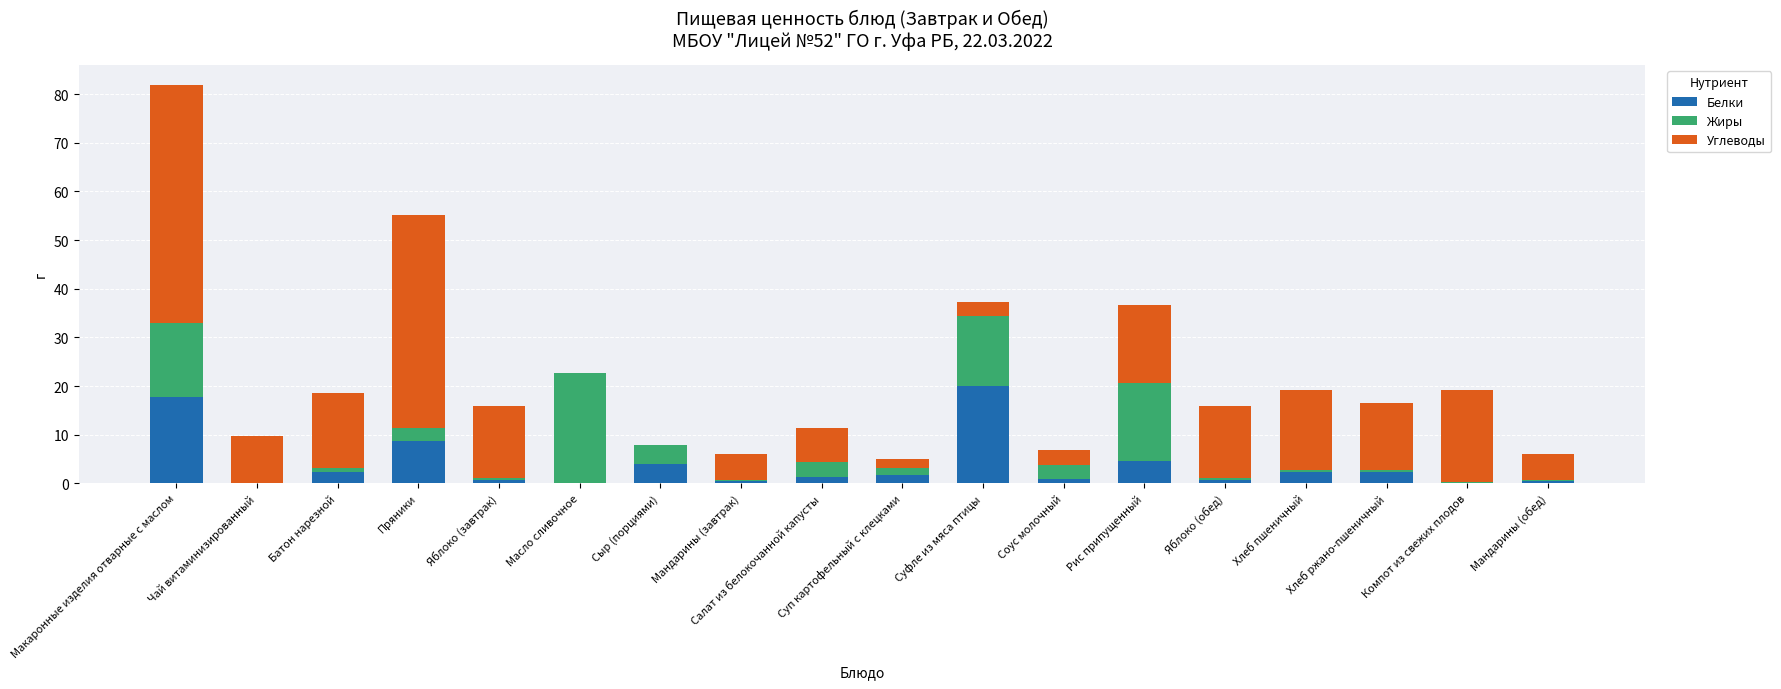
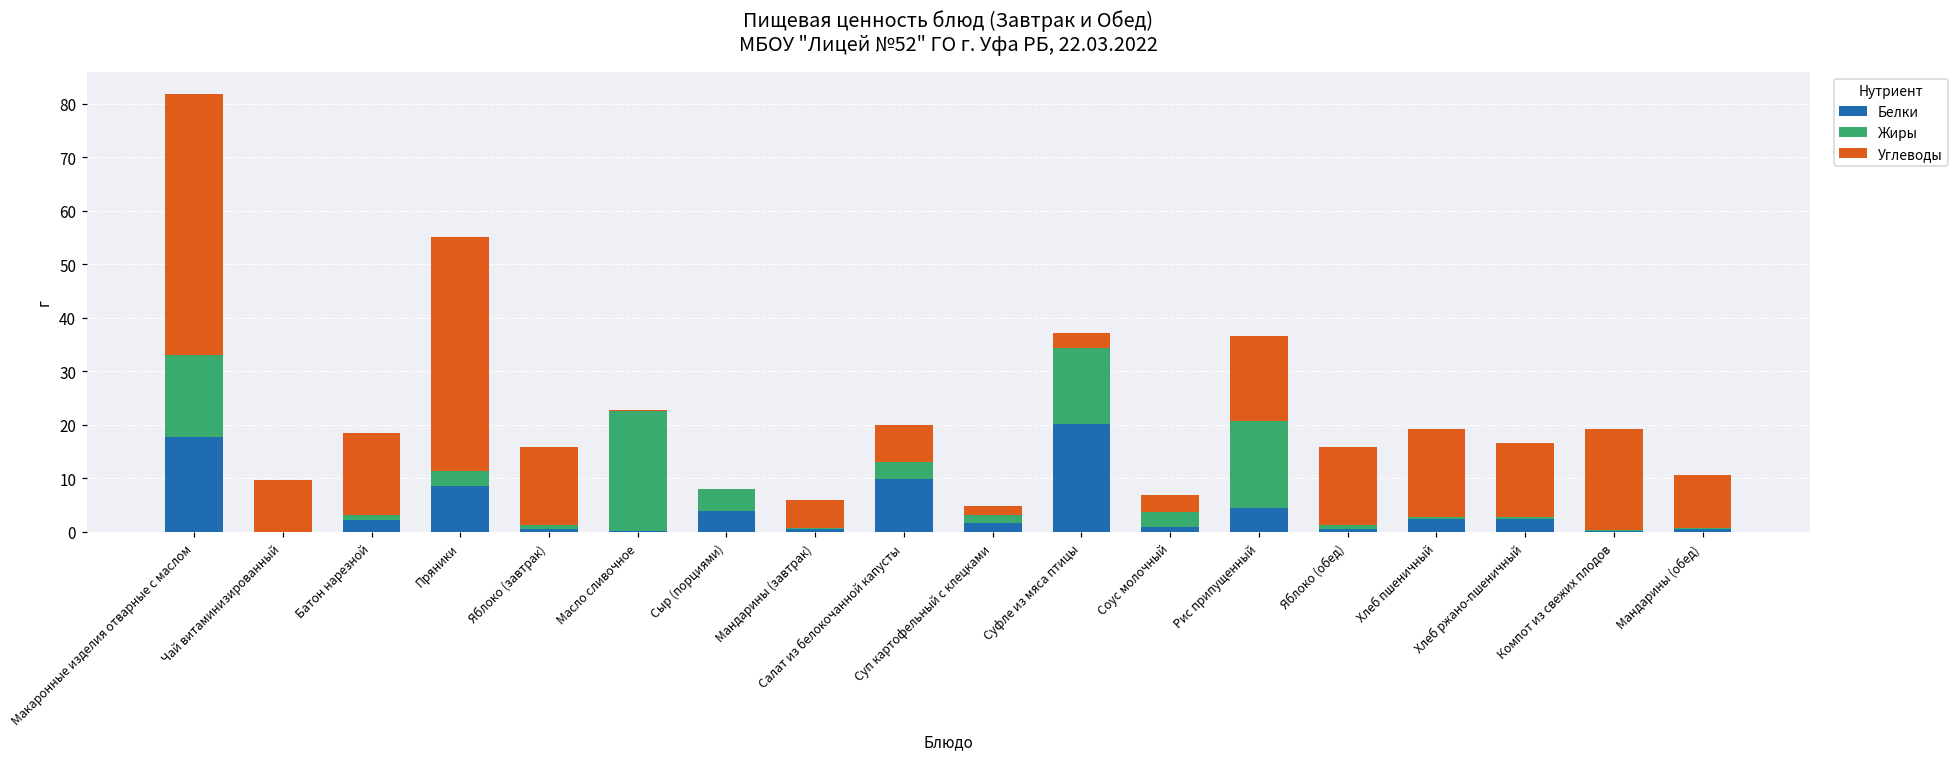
  {
    "Белки": {
      "Макаронные изделия отварные с маслом": 18,
      "Чай витаминизированный": 0,
      "Батон нарезной": 2,
      "Пряники": 9,
      "Яблоко (завтрак)": 1,
      "Сыр (порциями)": 4,
      "Мандарины (завтрак)": 1,
-     "Салат из белокочанной капусты": 1,
+     "Салат из белокочанной капусты": 10,
      "Суп картофельный с клецками": 2,
      "Суфле из мяса птицы": 20,
      "Соус молочный": 1,
      "Рис припущенный": 5,
      "Яблоко (обед)": 1,
      "Хлеб пшеничный": 2,
      "Хлеб ржано-пшеничный": 2,
      "Мандарины (обед)": 1
    },
    "Жиры": {
      "Макаронные изделия отварные с маслом": 15,
      "Чай витаминизированный": 0,
      "Батон нарезной": 1,
      "Пряники": 3,
      "Яблоко (завтрак)": 1,
      "Масло сливочное": 23,
      "Сыр (порциями)": 4,
      "Салат из белокочанной капусты": 3,
      "Суп картофельный с клецками": 1,
      "Суфле из мяса птицы": 14,
      "Соус молочный": 3,
      "Рис припущенный": 16,
      "Яблоко (обед)": 1
    },
    "Углеводы": {
      "Макаронные изделия отварные с маслом": 49,
      "Чай витаминизированный": 10,
      "Батон нарезной": 15,
      "Пряники": 44,
      "Яблоко (завтрак)": 15,
      "Сыр (порциями)": 0,
      "Мандарины (завтрак)": 5,
      "Салат из белокочанной капусты": 7,
      "Суп картофельный с клецками": 2,
      "Суфле из мяса птицы": 3,
      "Соус молочный": 3,
      "Рис припущенный": 16,
      "Яблоко (обед)": 15,
      "Хлеб пшеничный": 17,
      "Хлеб ржано-пшеничный": 14,
      "Компот из свежих плодов": 19,
-     "Мандарины (обед)": 5
+     "Мандарины (обед)": 10
    }
  }
